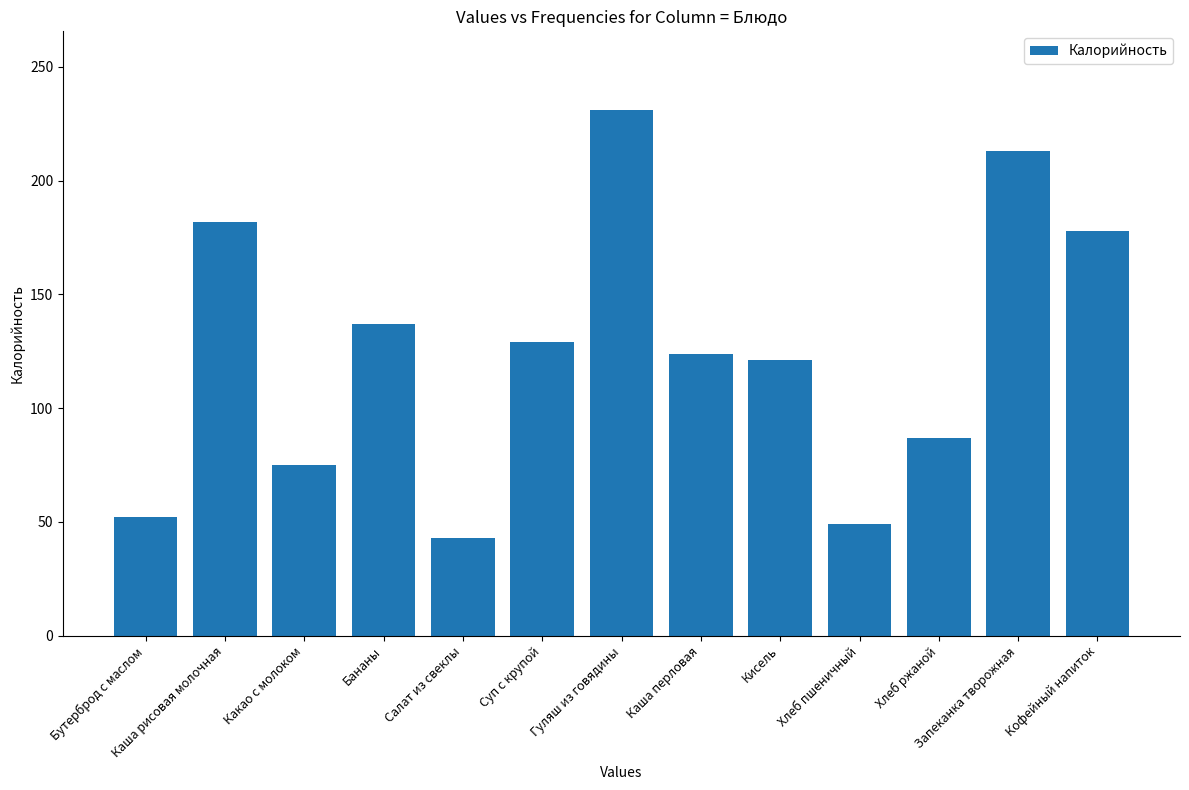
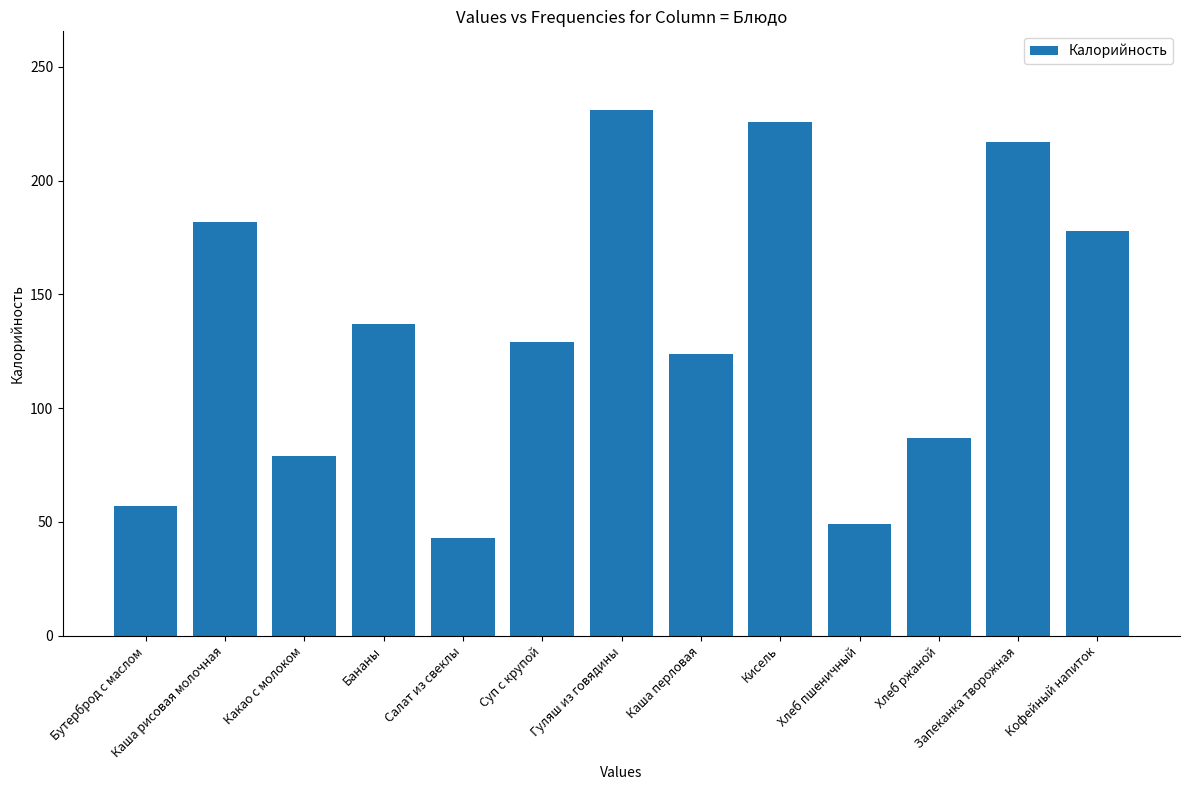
  {
-   "Бутерброд с маслом": 52,
+   "Бутерброд с маслом": 57,
    "Каша рисовая молочная": 182,
-   "Какао с молоком": 75,
+   "Какао с молоком": 79,
    "Бананы": 137,
    "Салат из свеклы": 43,
    "Суп с крупой": 129,
    "Гуляш из говядины": 231,
    "Каша перловая": 124,
-   "Кисель": 121,
+   "Кисель": 226,
    "Хлеб пшеничный": 49,
    "Хлеб ржаной": 87,
-   "Запеканка творожная": 213,
+   "Запеканка творожная": 217,
    "Кофейный напиток": 178
  }
